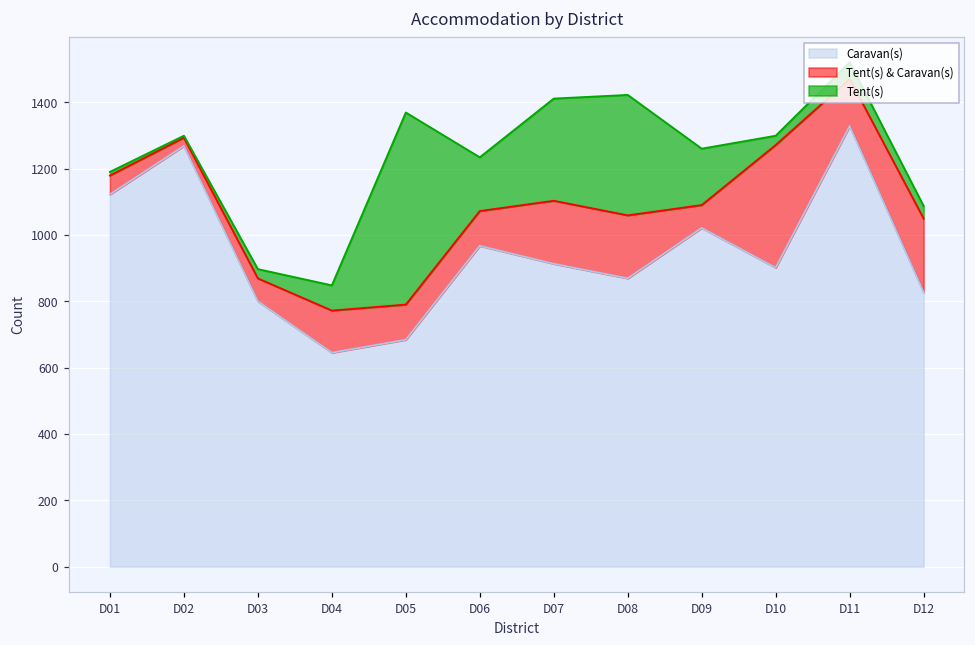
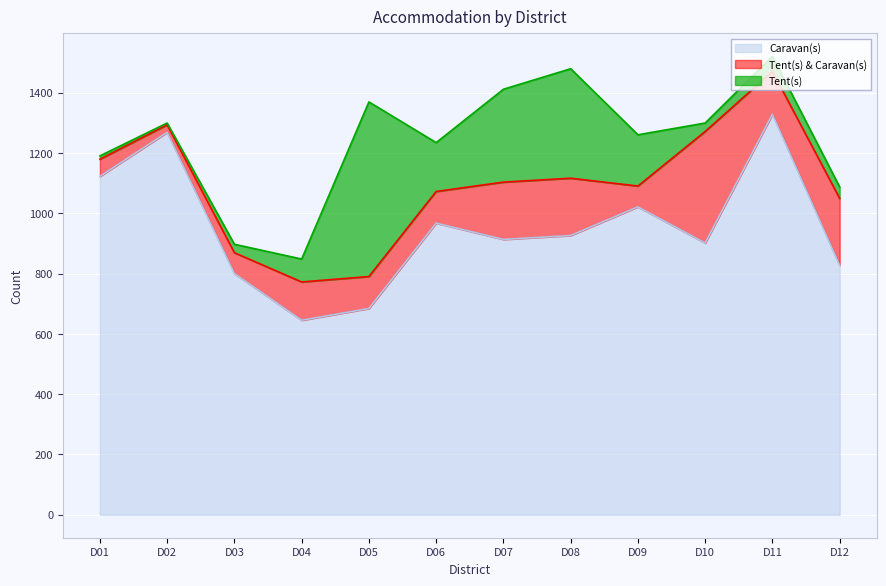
  {
    "Caravan(s)": {
      "D01": 1120,
      "D02": 1270,
      "D03": 800,
      "D04": 650,
      "D05": 680,
      "D06": 970,
      "D07": 910,
-     "D08": 870,
+     "D08": 930,
      "D09": 1020,
      "D10": 900,
      "D11": 1330,
      "D12": 830
    },
    "Tent(s) & Caravan(s)": {
      "D01": 60,
      "D03": 70,
      "D04": 130,
      "D05": 110,
      "D06": 110,
      "D07": 190,
      "D08": 190,
      "D09": 70,
      "D10": 370,
      "D12": 220
    },
    "Tent(s)": {
      "D01": 10,
      "D03": 30,
      "D04": 80,
      "D05": 580,
      "D06": 160,
      "D07": 310,
      "D08": 360,
      "D09": 170,
      "D10": 30,
      "D12": 40
    }
  }
